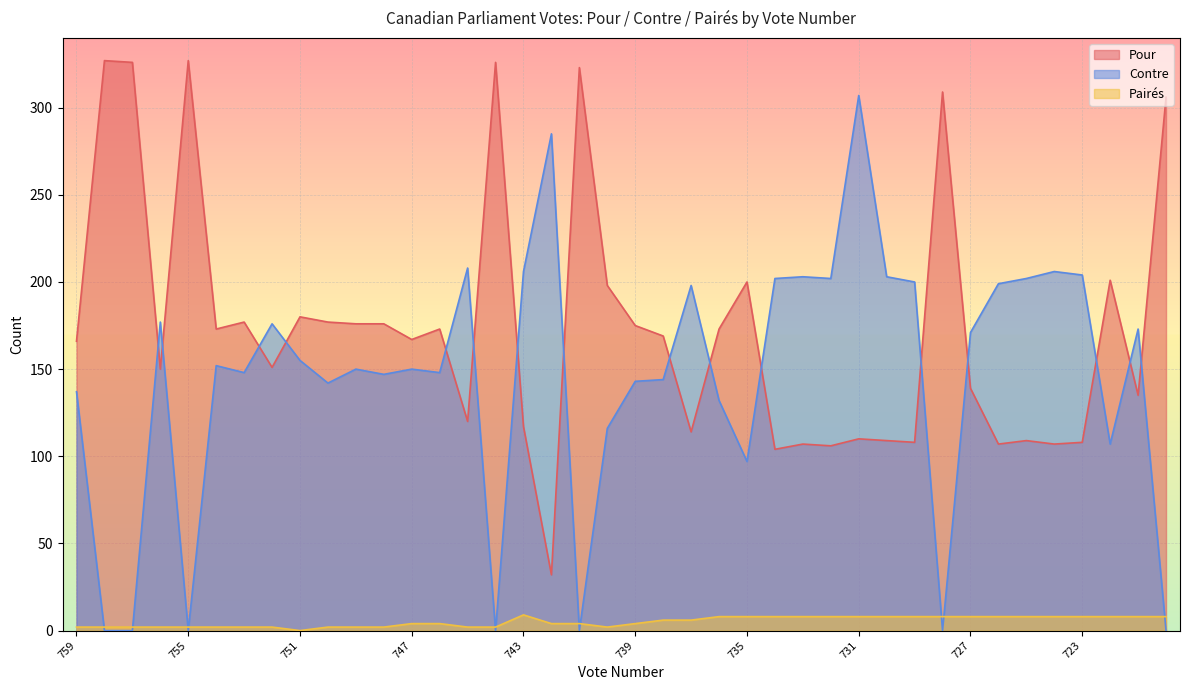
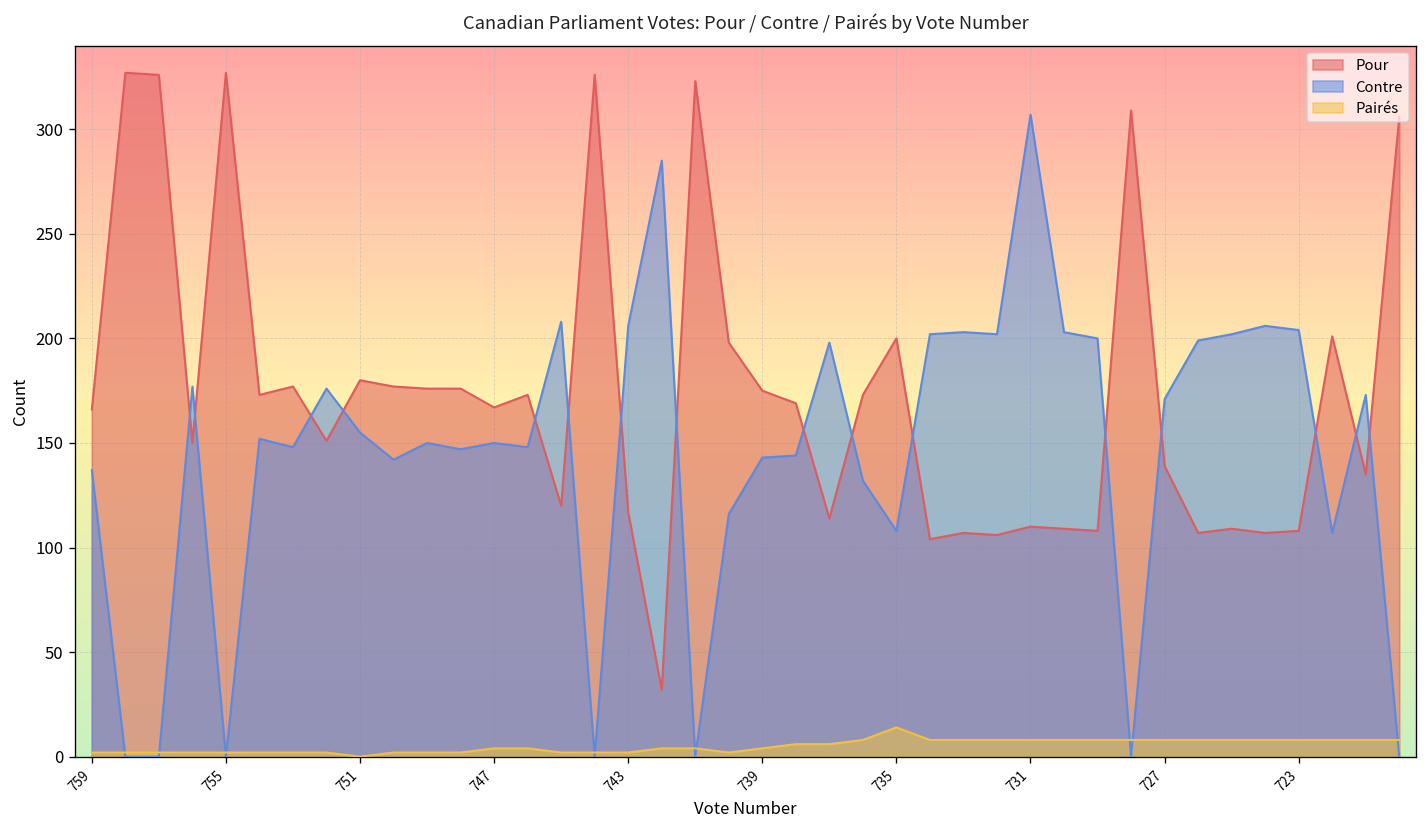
  {
    "Pour": {
      "759": 166,
      "755": 327,
      "751": 180,
      "747": 167,
      "743": 117,
      "739": 175,
      "735": 200,
      "731": 110,
      "727": 139,
      "723": 108
    },
    "Contre": {
      "759": 137,
      "755": 0,
      "751": 155,
      "747": 150,
      "743": 206,
      "739": 143,
-     "735": 97,
+     "735": 108,
      "731": 307,
      "727": 171,
      "723": 204
    },
    "Pairés": {
      "759": 2,
      "755": 2,
      "751": 0,
      "747": 4,
-     "743": 9,
+     "743": 2,
      "739": 4,
-     "735": 8,
+     "735": 14,
      "731": 8,
      "727": 8,
      "723": 8
    }
  }
